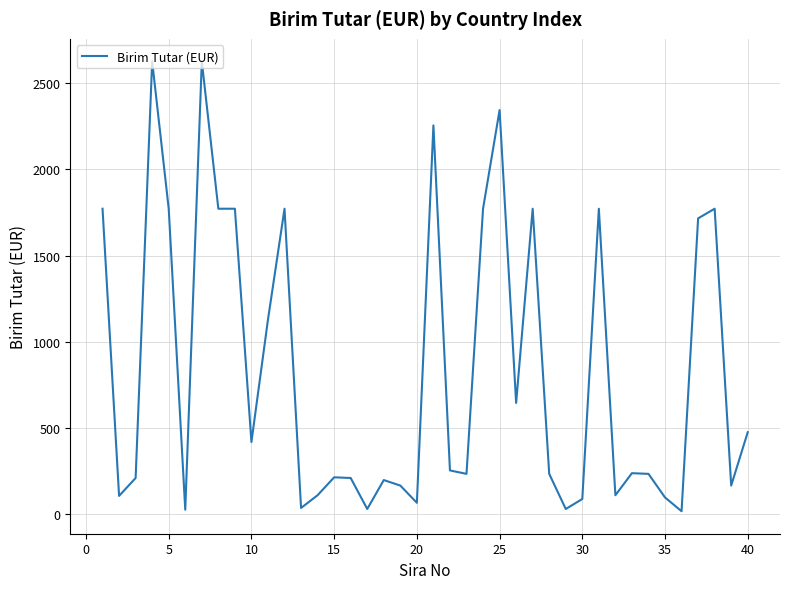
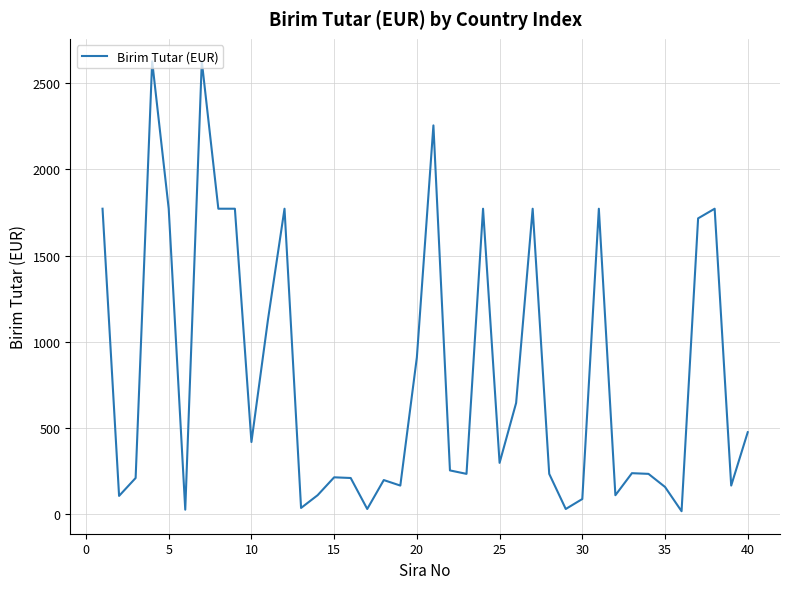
  {
    "5": 1770,
    "10": 420,
    "15": 210,
-   "20": 60,
-   "25": 2350,
+   "20": 910,
+   "25": 300,
    "30": 90,
-   "35": 100,
+   "35": 160,
    "40": 470
  }
